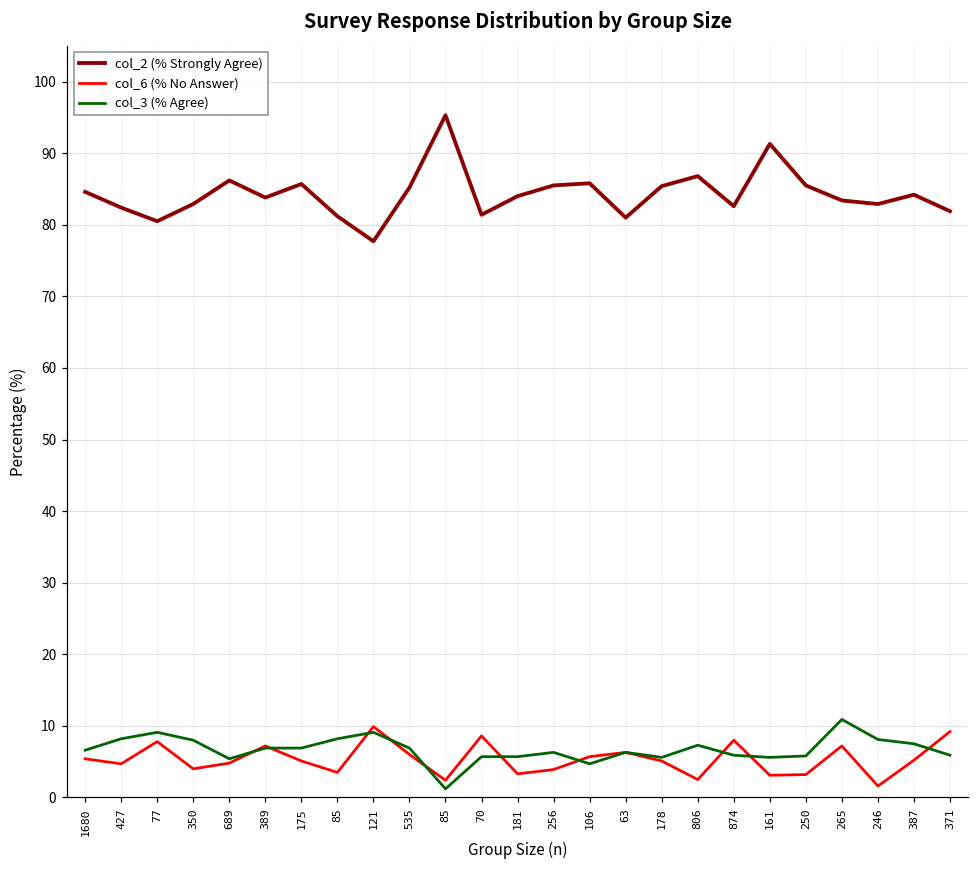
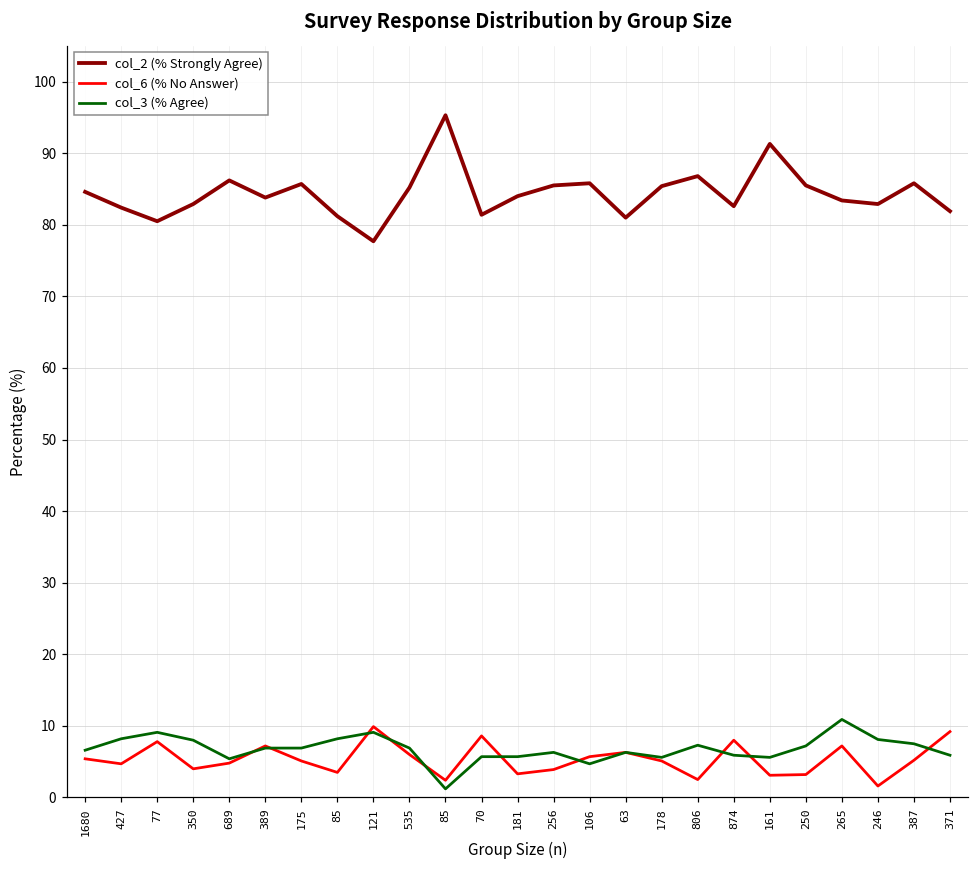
  {
    "col_2 (% Strongly Agree)": {
      "1680": 85,
      "427": 82,
      "77": 81,
      "350": 83,
      "689": 86,
      "389": 84,
      "175": 86,
      "121": 78,
      "535": 85,
      "70": 81,
      "181": 84,
      "256": 86,
      "106": 86,
      "63": 81,
      "178": 85,
      "806": 87,
      "874": 83,
      "161": 91,
      "250": 86,
      "265": 83,
      "246": 83,
-     "387": 84,
+     "387": 86,
      "371": 82
    },
    "col_6 (% No Answer)": {
      "1680": 5,
      "427": 5,
      "77": 8,
      "350": 4,
      "689": 5,
      "175": 5,
      "121": 10,
      "535": 6,
      "70": 9,
      "181": 3,
      "256": 4,
      "106": 6,
      "178": 5,
      "806": 3,
      "874": 8,
      "161": 3,
      "250": 3,
      "265": 7,
      "246": 2,
      "387": 5,
      "371": 9
    },
    "col_3 (% Agree)": {
      "1680": 7,
      "427": 8,
      "77": 9,
      "350": 8,
      "689": 5,
      "175": 7,
      "121": 9,
      "535": 7,
      "70": 6,
      "181": 6,
      "256": 6,
      "106": 5,
      "178": 6,
      "806": 7,
      "874": 6,
      "161": 6,
-     "250": 6,
+     "250": 7,
      "265": 11,
      "246": 8,
      "387": 8,
      "371": 6
    }
  }
